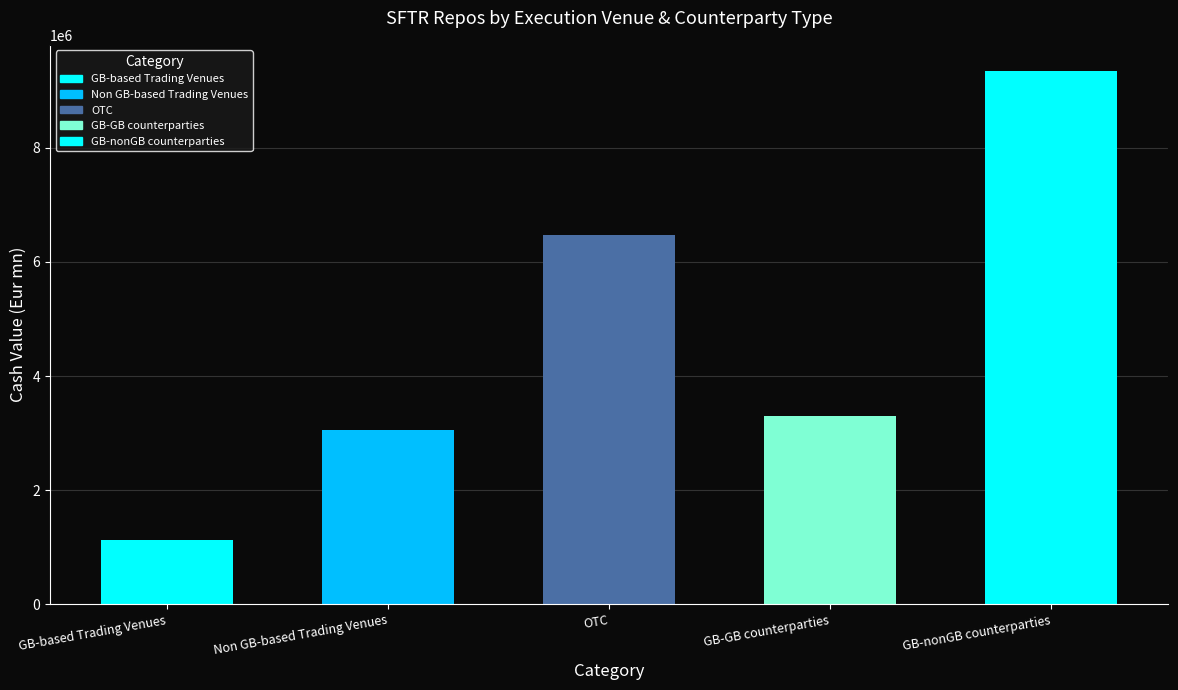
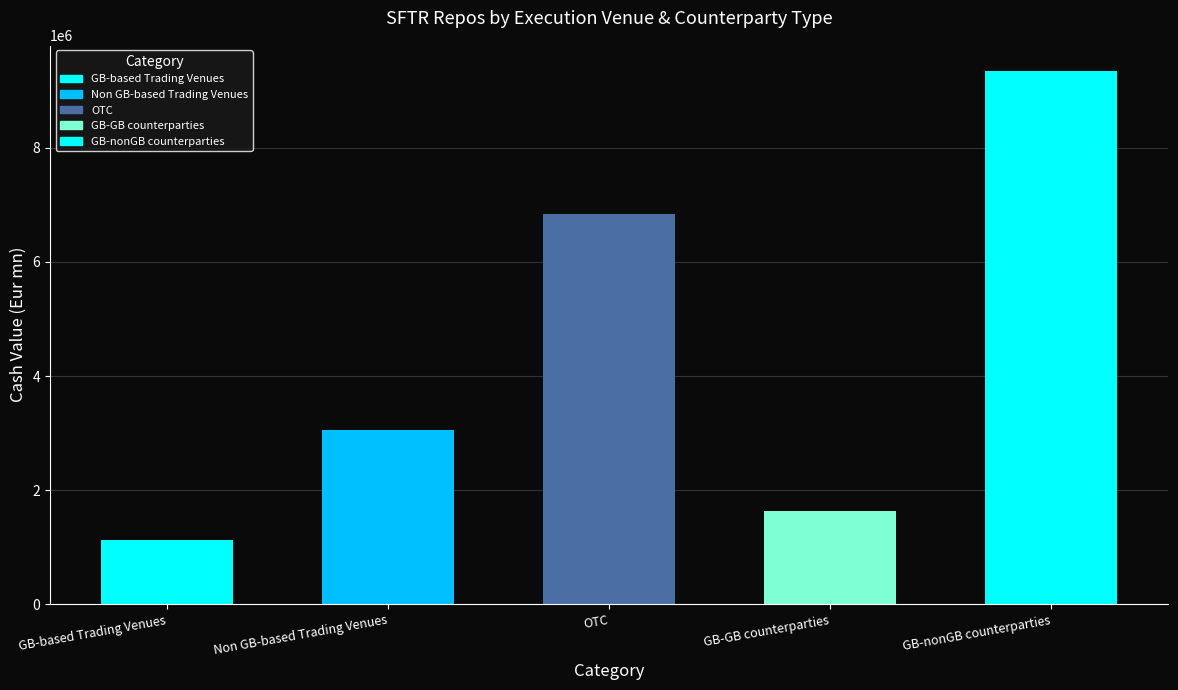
  {
    "GB-based Trading Venues": 1100000,
    "Non GB-based Trading Venues": 3100000,
-   "OTC": 6500000,
-   "GB-GB counterparties": 3300000,
+   "OTC": 6800000,
+   "GB-GB counterparties": 1600000,
    "GB-nonGB counterparties": 9300000
  }
